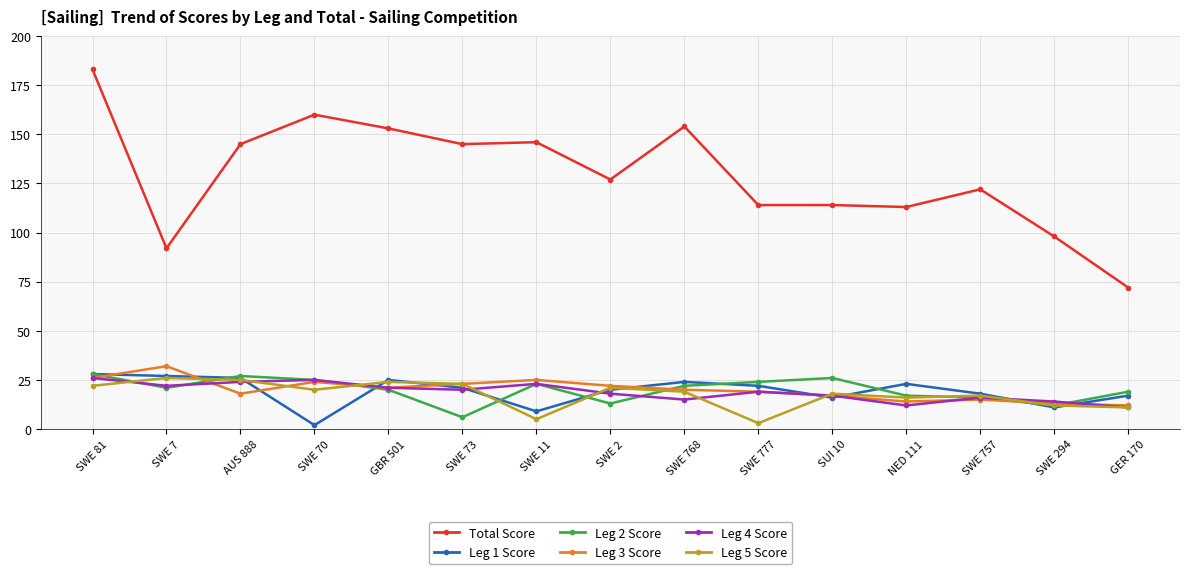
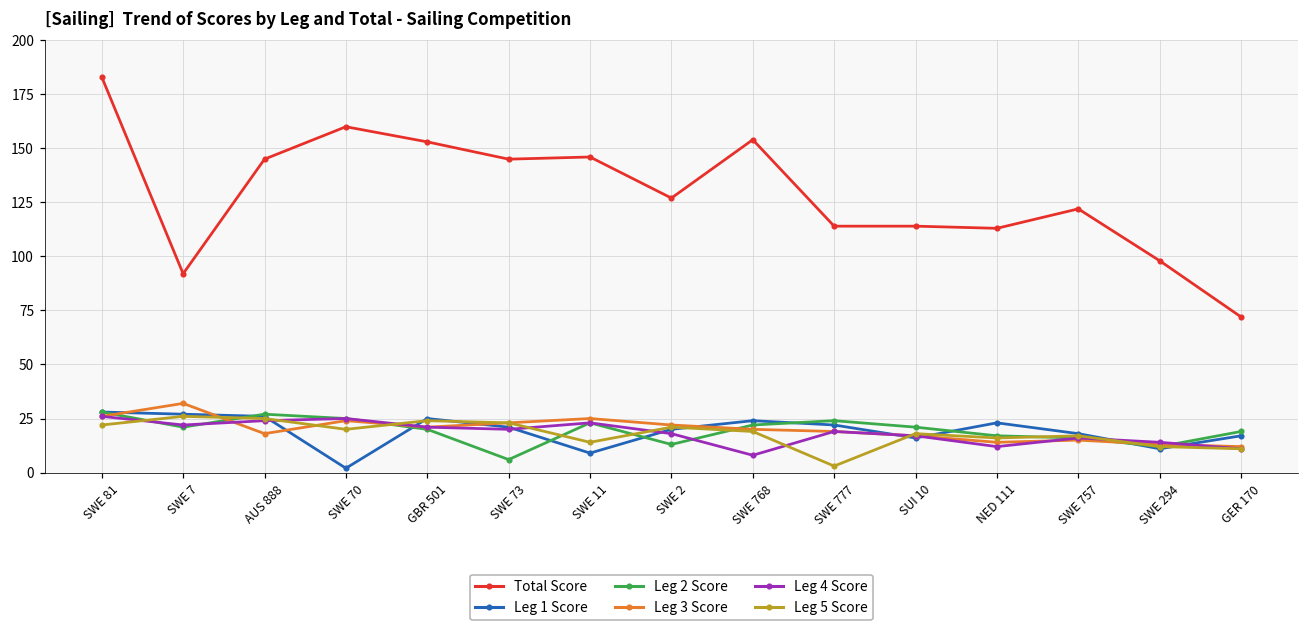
  {
    "Total Score": {
      "SWE 81": 183,
      "SWE 7": 92,
      "AUS 888": 145,
      "SWE 70": 160,
      "GBR 501": 153,
      "SWE 73": 145,
      "SWE 11": 146,
      "SWE 2": 127,
      "SWE 768": 154,
      "SWE 777": 114,
      "SUI 10": 114,
      "NED 111": 113,
      "SWE 757": 122,
      "SWE 294": 98,
      "GER 170": 72
    },
    "Leg 1 Score": {
      "SWE 70": 2,
      "SWE 11": 9,
      "SWE 768": 24,
      "SWE 777": 22,
      "NED 111": 23,
      "GER 170": 17
    },
    "Leg 2 Score": {
      "SWE 73": 6,
      "SWE 2": 13,
      "SWE 768": 22,
      "SWE 777": 24,
-     "SUI 10": 26,
+     "SUI 10": 21,
      "GER 170": 19
    },
    "Leg 3 Score": {
      "SWE 7": 32,
      "AUS 888": 18,
      "SWE 11": 25,
      "NED 111": 14
    },
    "Leg 4 Score": {
      "SWE 2": 18,
-     "SWE 768": 15,
+     "SWE 768": 8,
      "NED 111": 12
    },
    "Leg 5 Score": {
      "SWE 81": 22,
      "SWE 70": 20,
-     "SWE 11": 5,
+     "SWE 11": 14,
      "SWE 777": 3
    }
  }
